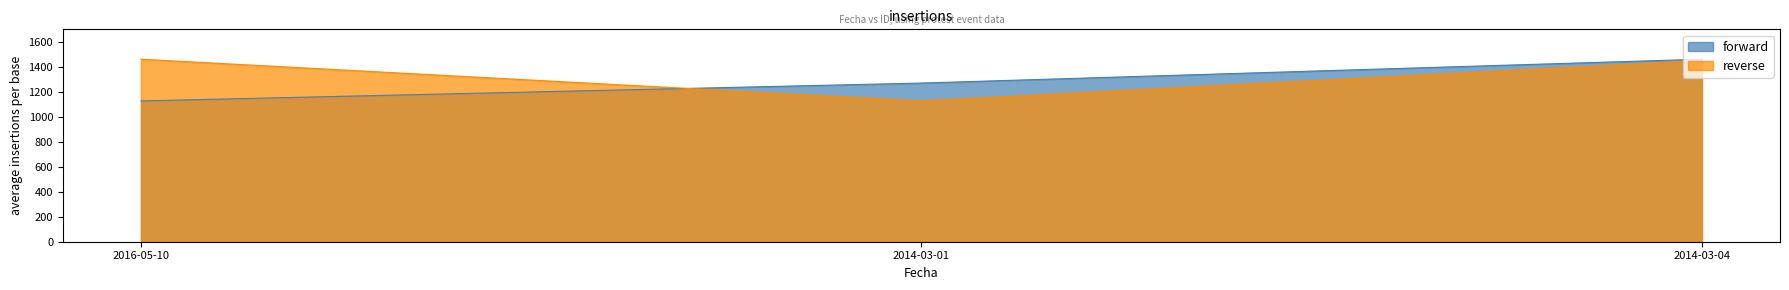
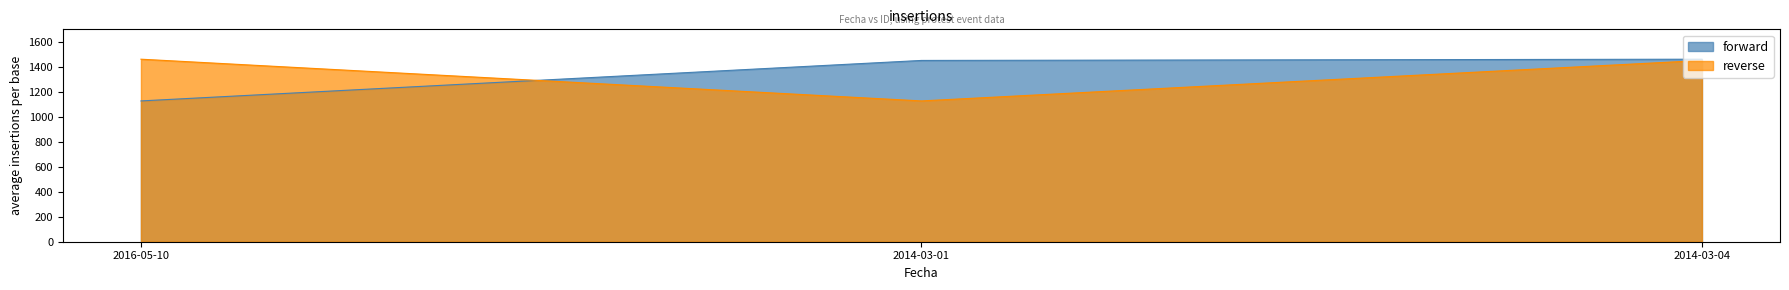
  {
    "forward": {
      "2016-05-10": 1130,
-     "2014-03-01": 1270
+     "2014-03-01": 1450
    },
    "reverse": {
      "2016-05-10": 1460,
      "2014-03-01": 1130
    }
  }
